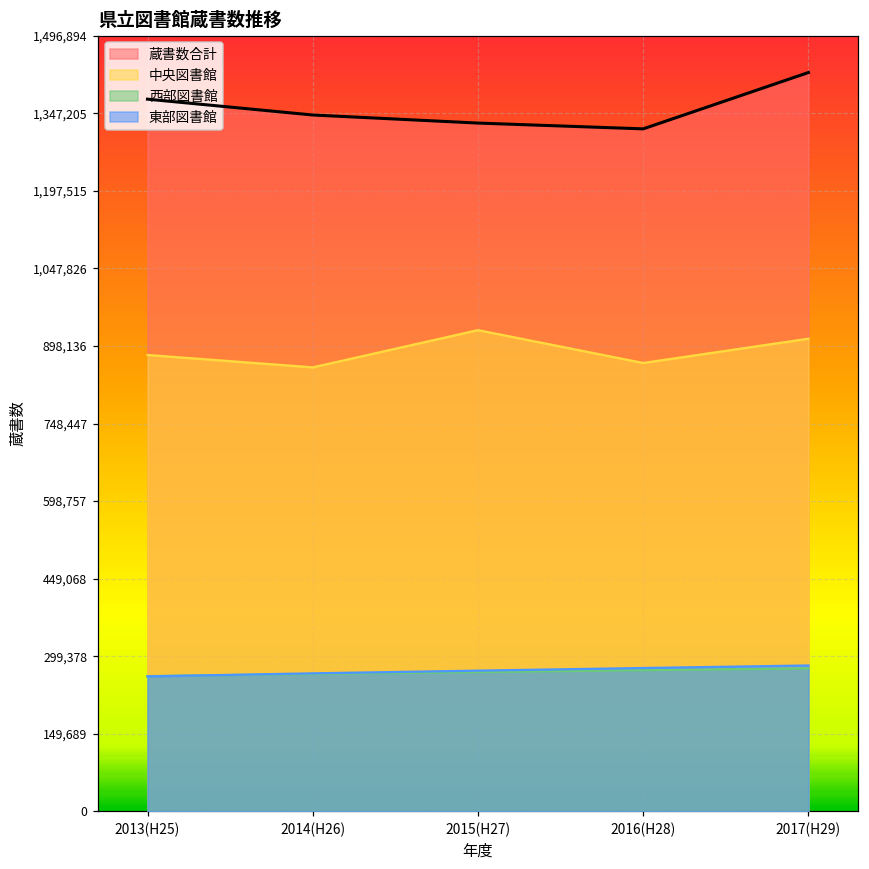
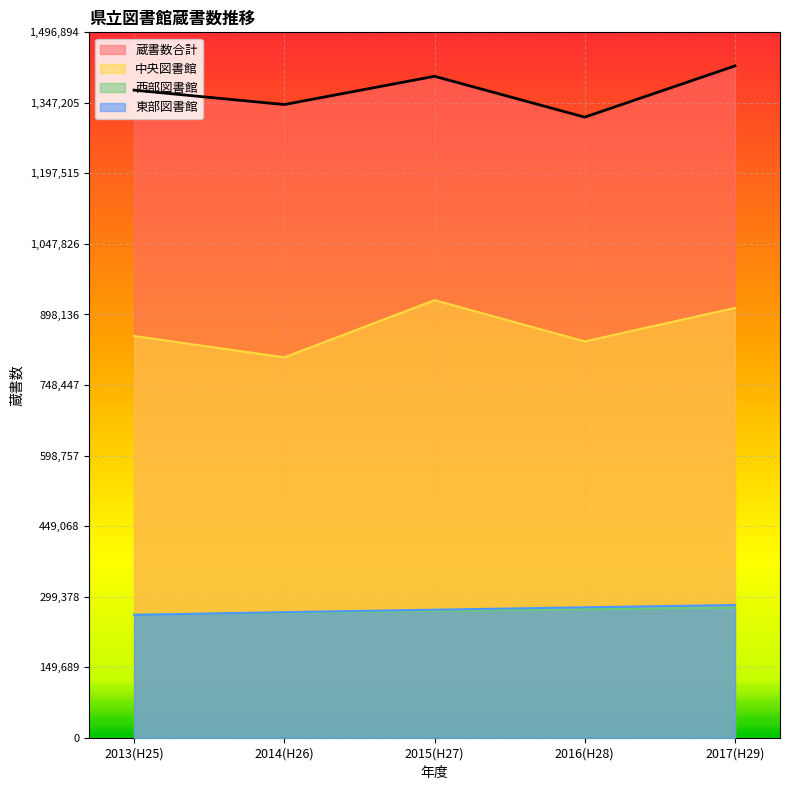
  {
    "蔵書数合計": {
      "2014(H26)": "1,340,000",
-     "2015(H27)": "1,330,000",
+     "2015(H27)": "1,400,000",
      "2016(H28)": "1,320,000",
      "2017(H29)": "1,430,000"
    },
    "中央図書館": {
-     "2013(H25)": "880,000",
-     "2014(H26)": "860,000",
+     "2013(H25)": "850,000",
+     "2014(H26)": "810,000",
      "2015(H27)": "930,000",
-     "2016(H28)": "870,000",
+     "2016(H28)": "840,000",
      "2017(H29)": "910,000"
    },
    "西部図書館": {
      "2017(H29)": "280,000"
    },
    "東部図書館": {
      "2017(H29)": "280,000"
    }
  }
